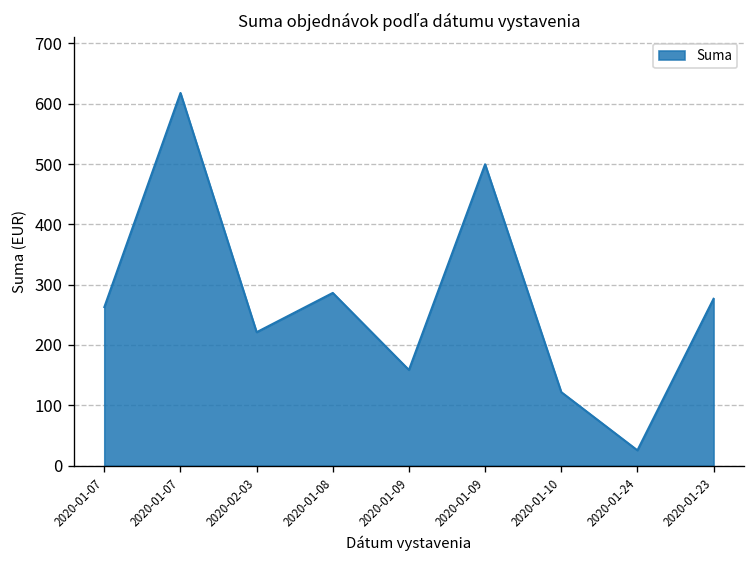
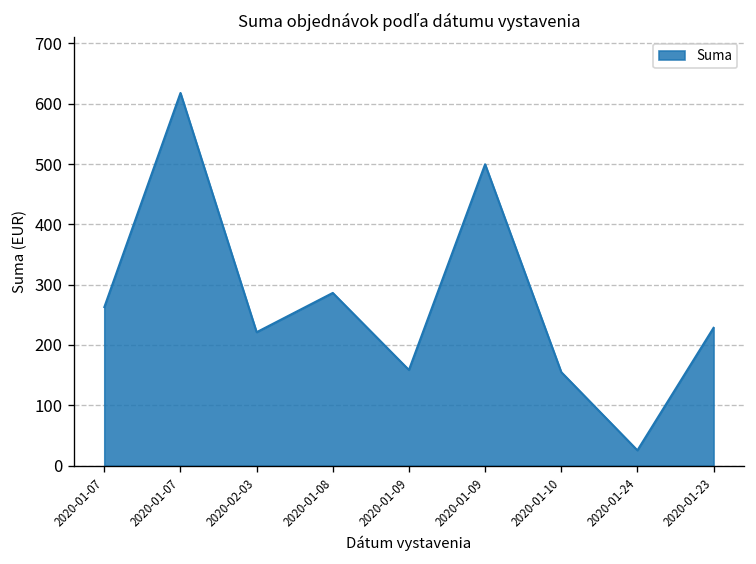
  {
    "2020-02-03": 220,
    "2020-01-08": 290,
-   "2020-01-10": 120,
+   "2020-01-10": 160,
    "2020-01-24": 30,
-   "2020-01-23": 280
+   "2020-01-23": 230
  }
